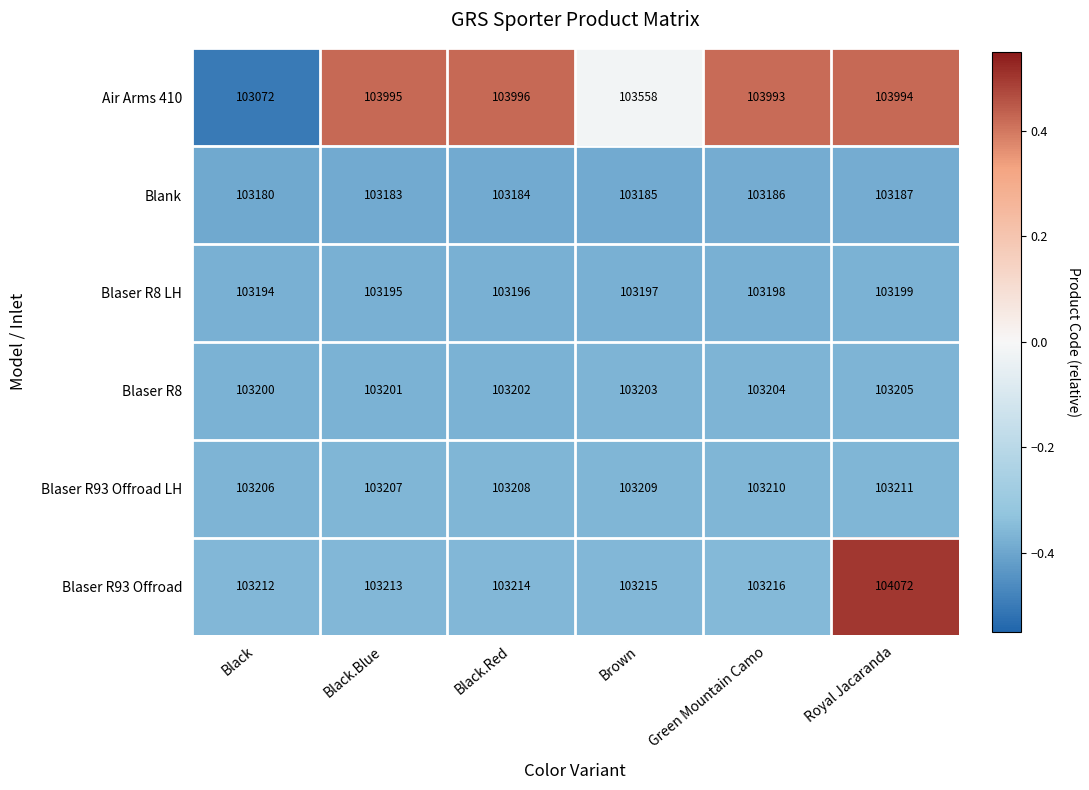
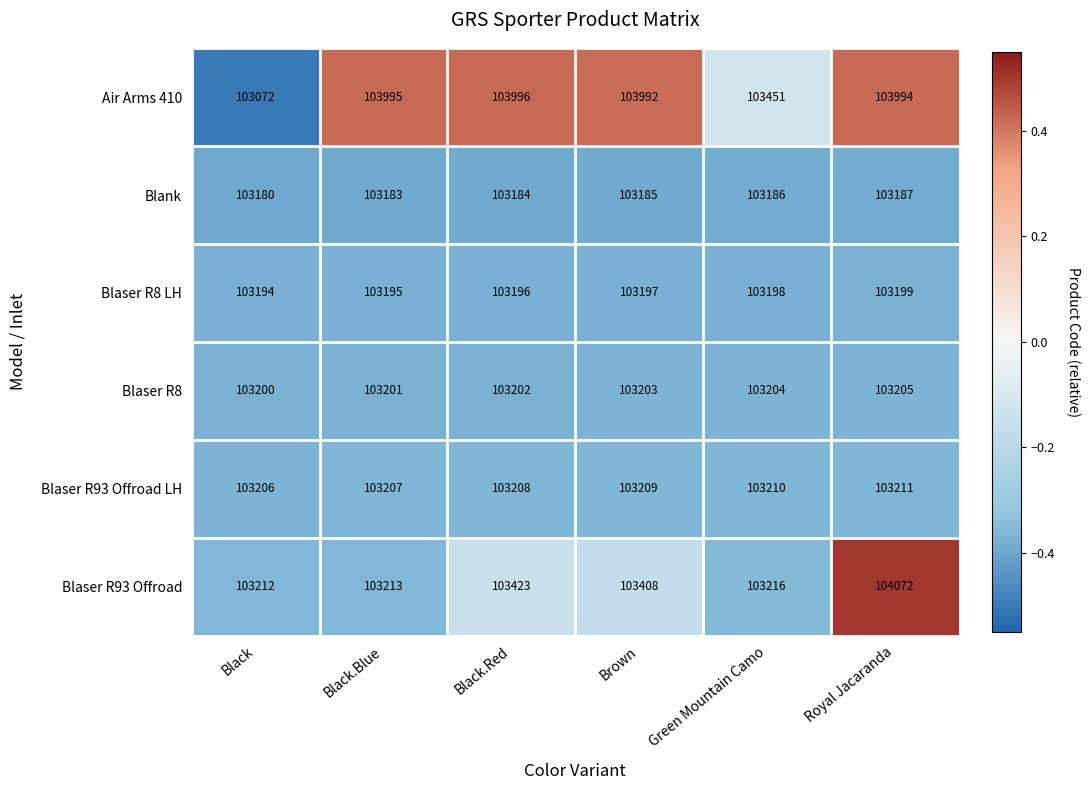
  {
    "Air Arms 410": {
      "Black": 103072,
      "Black.Blue": 103995,
      "Black.Red": 103996,
-     "Brown": 103558,
-     "Green Mountain Camo": 103993,
+     "Brown": 103992,
+     "Green Mountain Camo": 103451,
      "Royal Jacaranda": 103994
    },
    "Blank": {
      "Black": 103180,
      "Black.Blue": 103183,
      "Black.Red": 103184,
      "Brown": 103185,
      "Green Mountain Camo": 103186,
      "Royal Jacaranda": 103187
    },
    "Blaser R8 LH": {
      "Black": 103194,
      "Black.Blue": 103195,
      "Black.Red": 103196,
      "Brown": 103197,
      "Green Mountain Camo": 103198,
      "Royal Jacaranda": 103199
    },
    "Blaser R8": {
      "Black": 103200,
      "Black.Blue": 103201,
      "Black.Red": 103202,
      "Brown": 103203,
      "Green Mountain Camo": 103204,
      "Royal Jacaranda": 103205
    },
    "Blaser R93 Offroad LH": {
      "Black": 103206,
      "Black.Blue": 103207,
      "Black.Red": 103208,
      "Brown": 103209,
      "Green Mountain Camo": 103210,
      "Royal Jacaranda": 103211
    },
    "Blaser R93 Offroad": {
      "Black": 103212,
      "Black.Blue": 103213,
-     "Black.Red": 103214,
-     "Brown": 103215,
+     "Black.Red": 103423,
+     "Brown": 103408,
      "Green Mountain Camo": 103216,
      "Royal Jacaranda": 104072
    }
  }
